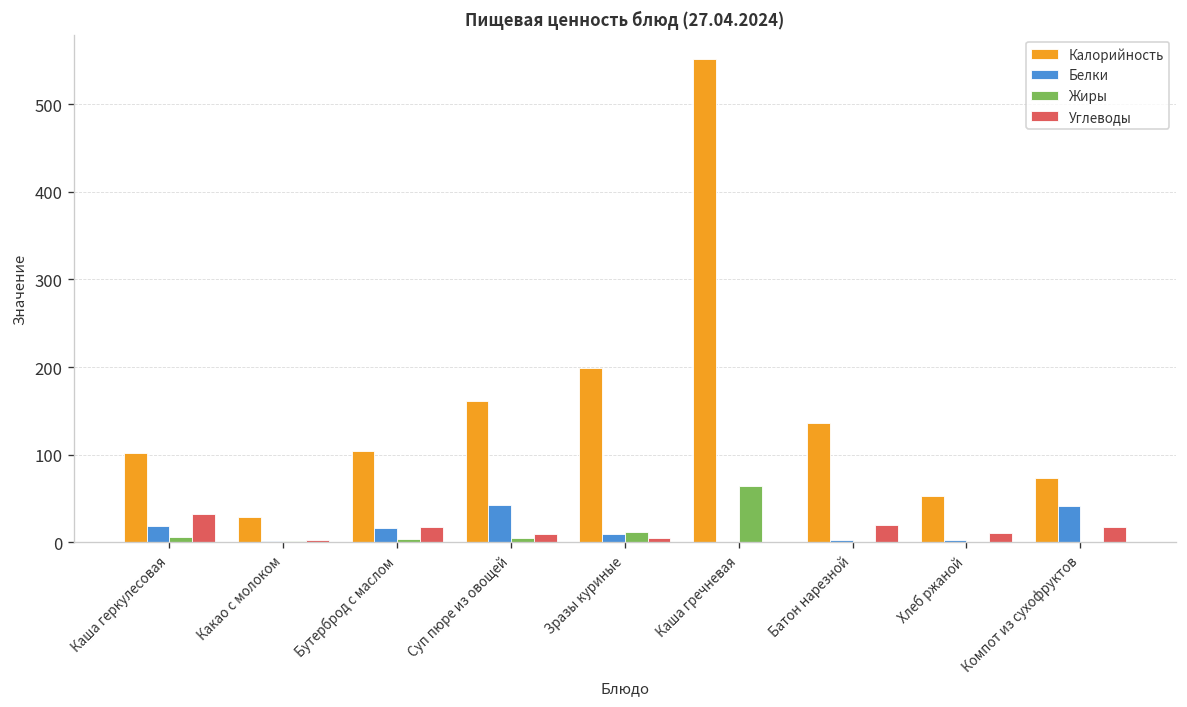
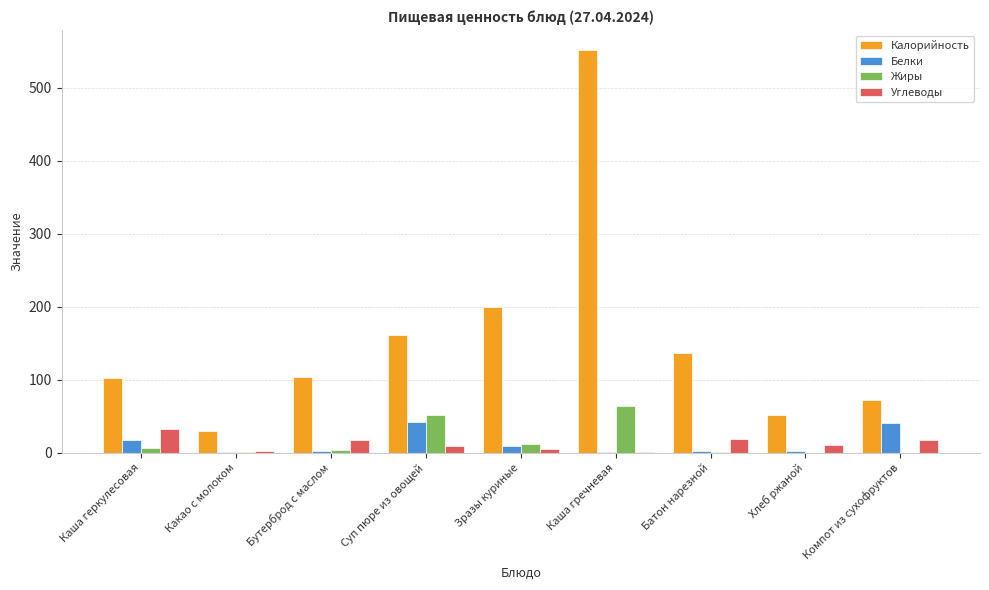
  {
    "Калорийность": {
      "Каша геркулесовая": 100,
      "Какао с молоком": 30,
      "Бутерброд с маслом": 100,
      "Суп пюре из овощей": 160,
      "Зразы куриные": 200,
      "Каша гречневая": 550,
      "Батон нарезной": 140,
      "Хлеб ржаной": 50,
      "Компот из сухофруктов": 70
    },
    "Белки": {
      "Каша геркулесовая": 20,
-     "Бутерброд с маслом": 20,
+     "Бутерброд с маслом": 0,
      "Суп пюре из овощей": 40,
      "Зразы куриные": 10,
      "Компот из сухофруктов": 40
    },
    "Жиры": {
      "Каша геркулесовая": 10,
      "Бутерброд с маслом": 0,
-     "Суп пюре из овощей": 10,
+     "Суп пюре из овощей": 50,
      "Зразы куриные": 10,
      "Каша гречневая": 60,
      "Хлеб ржаной": 0,
      "Компот из сухофруктов": 0
    },
    "Углеводы": {
      "Каша геркулесовая": 30,
      "Бутерброд с маслом": 20,
      "Суп пюре из овощей": 10,
      "Зразы куриные": 0,
      "Батон нарезной": 20,
      "Хлеб ржаной": 10,
      "Компот из сухофруктов": 20
    }
  }
